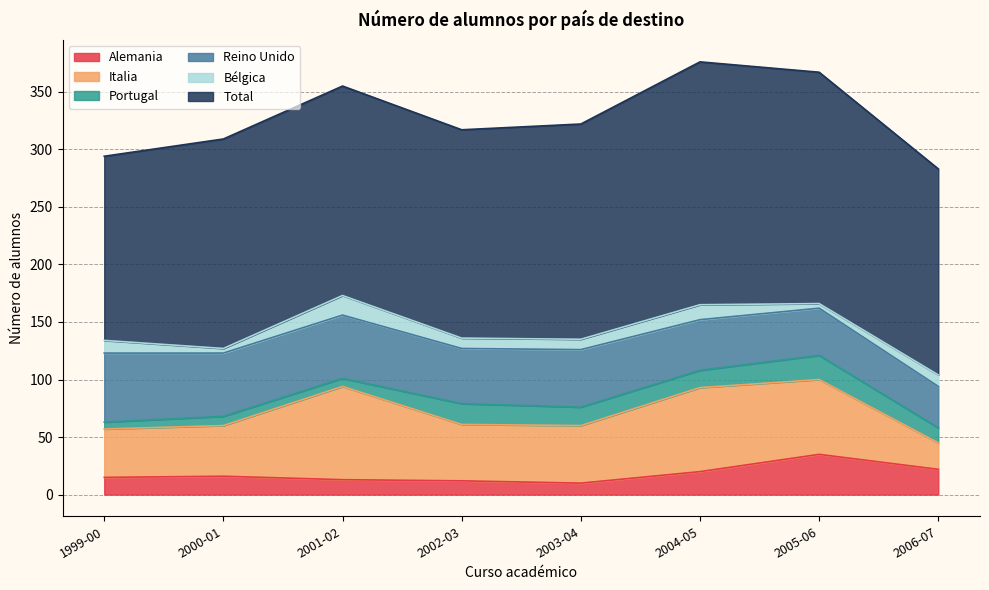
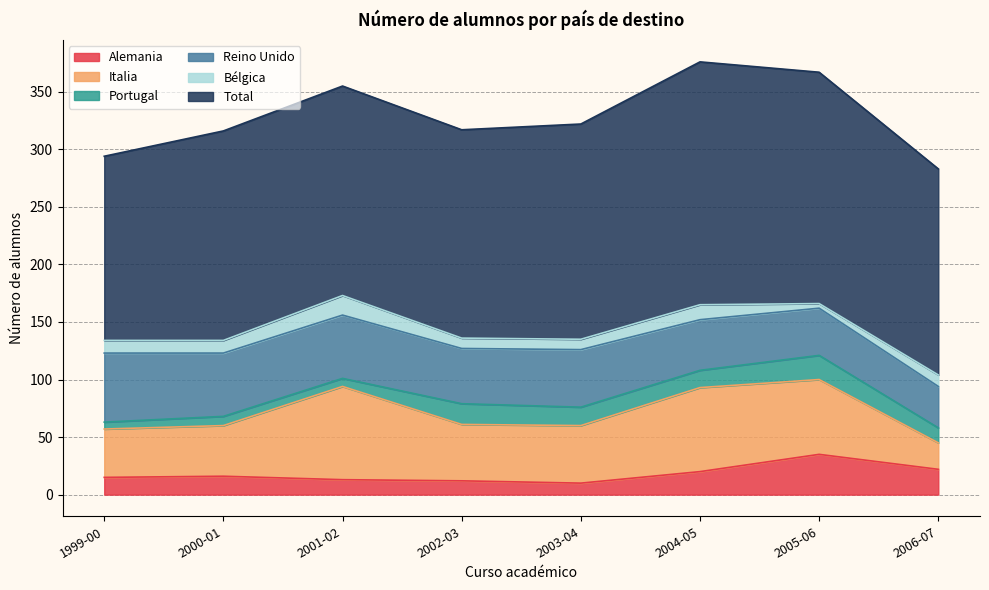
  {
    "Alemania": {
      "1999-00": 15,
      "2000-01": 16,
      "2001-02": 13,
      "2002-03": 12,
      "2003-04": 10,
      "2004-05": 20,
      "2005-06": 35,
      "2006-07": 22
    },
    "Italia": {
      "1999-00": 42,
      "2000-01": 44,
      "2001-02": 81,
      "2002-03": 49,
      "2003-04": 50,
      "2004-05": 73,
      "2005-06": 65,
      "2006-07": 23
    },
    "Bélgica": {
      "1999-00": 11,
-     "2000-01": 4,
+     "2000-01": 11,
      "2001-02": 17,
      "2002-03": 9,
      "2003-04": 9,
      "2004-05": 13,
      "2005-06": 4,
      "2006-07": 10
    },
    "Total": {
      "1999-00": 160,
      "2000-01": 182,
      "2001-02": 182,
      "2002-03": 181,
      "2003-04": 187,
      "2004-05": 211,
      "2005-06": 201,
      "2006-07": 179
    }
  }
